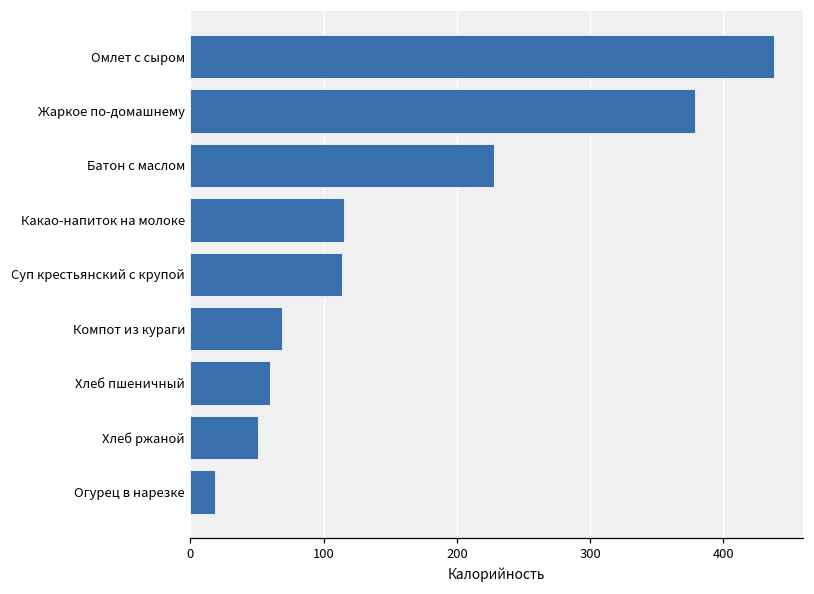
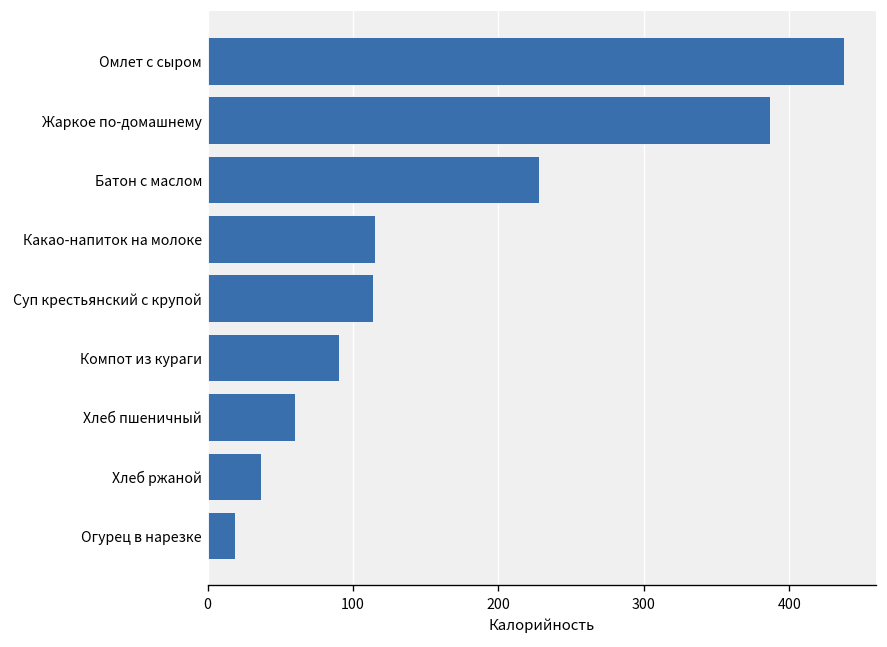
  {
    "Омлет с сыром": 438,
-   "Жаркое по-домашнему": 379,
+   "Жаркое по-домашнему": 387,
    "Батон с маслом": 228,
    "Какао-напиток на молоке": 115,
    "Суп крестьянский с крупой": 114,
-   "Компот из кураги": 68,
+   "Компот из кураги": 91,
    "Хлеб пшеничный": 60,
-   "Хлеб ржаной": 51,
+   "Хлеб ржаной": 37,
    "Огурец в нарезке": 19
  }
